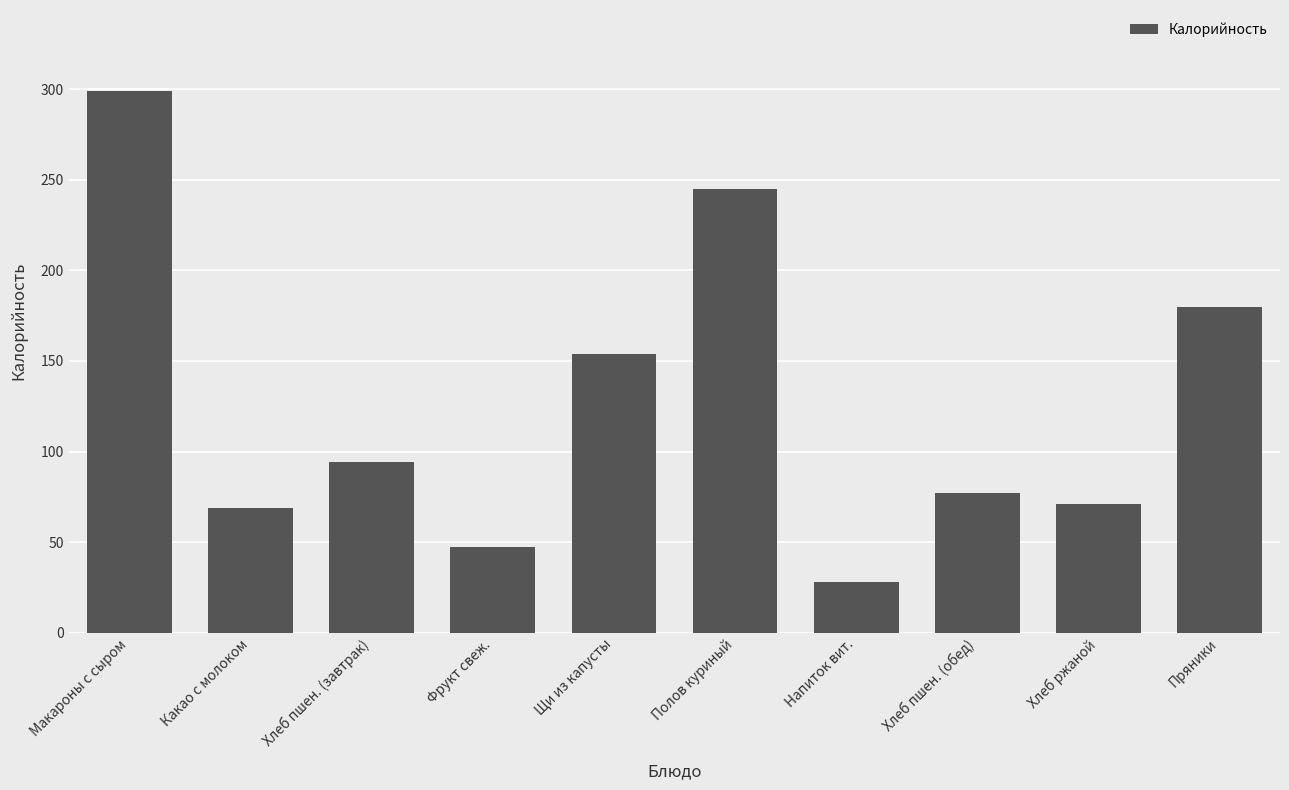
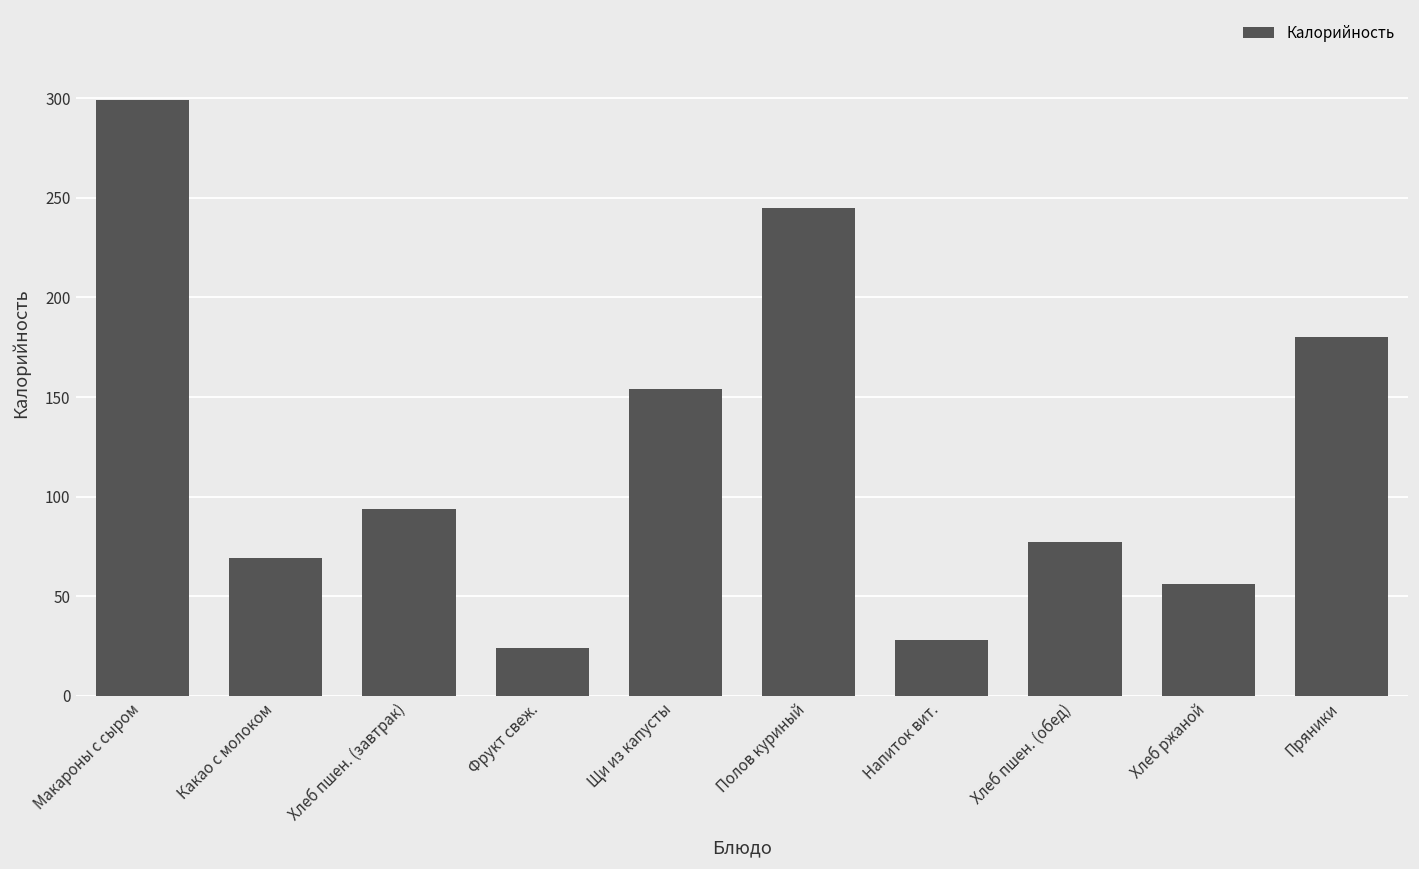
  {
    "Макароны с сыром": 299,
    "Какао с молоком": 69,
    "Хлеб пшен. (завтрак)": 94,
-   "Фрукт свеж.": 47,
+   "Фрукт свеж.": 24,
    "Щи из капусты": 154,
    "Полов куриный": 245,
    "Напиток вит.": 28,
    "Хлеб пшен. (обед)": 77,
-   "Хлеб ржаной": 71,
+   "Хлеб ржаной": 56,
    "Пряники": 180
  }
